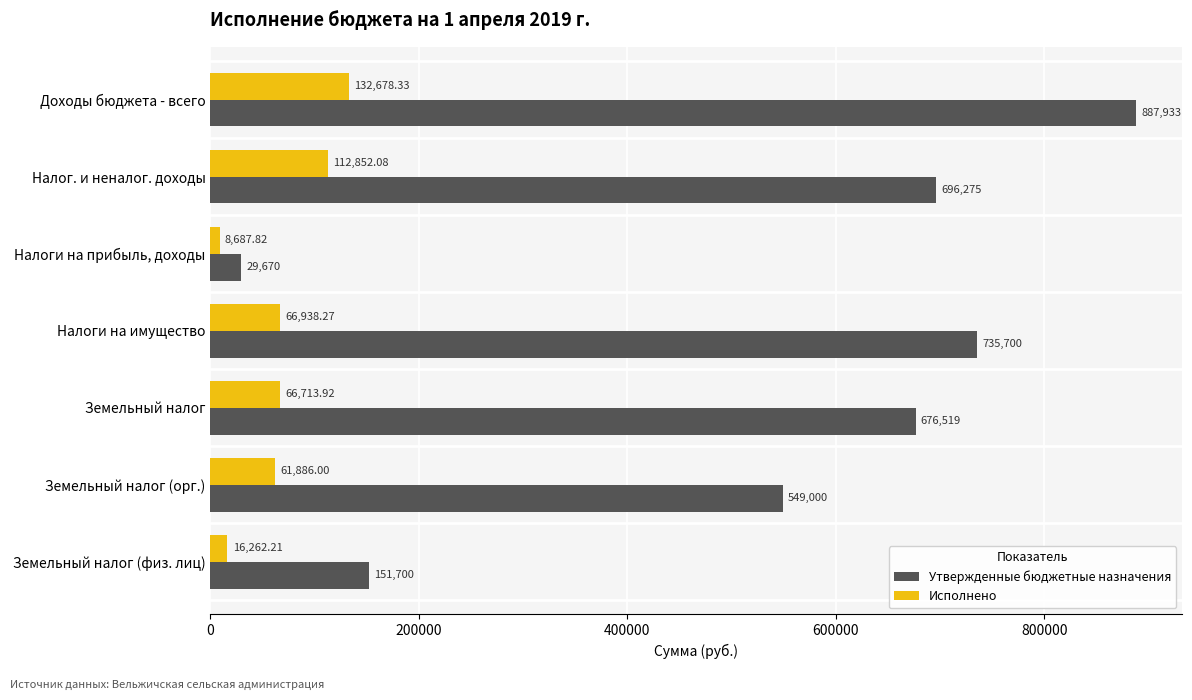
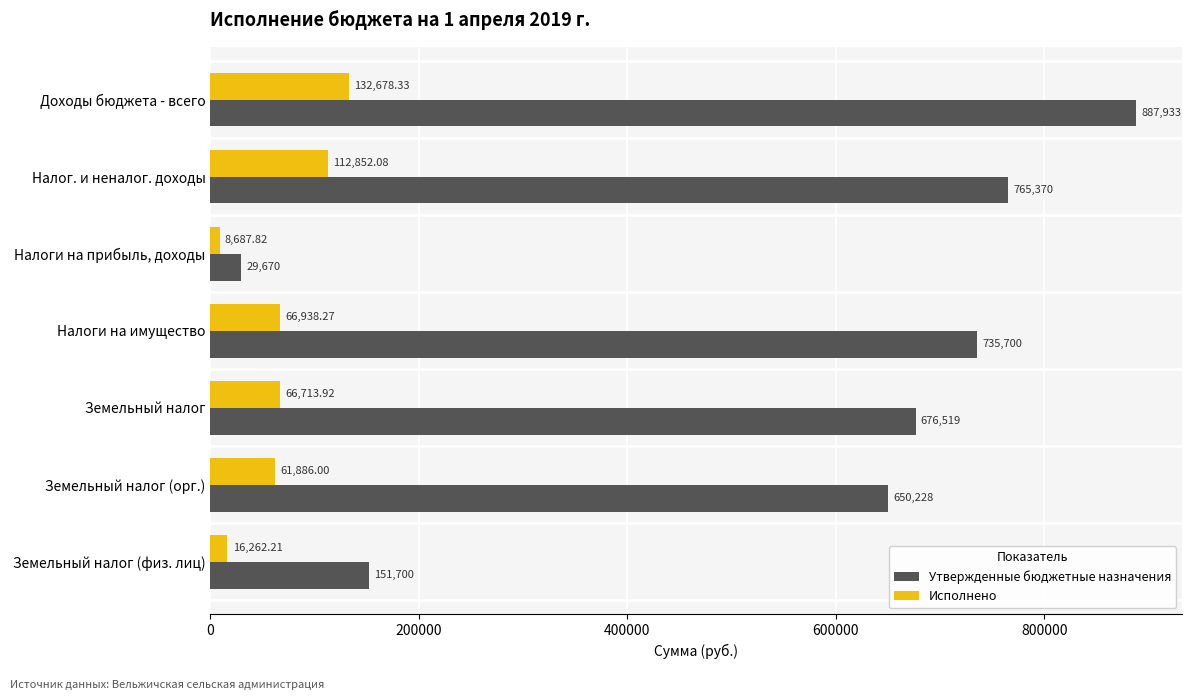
  {
    "Утвержденные бюджетные назначения": {
      "Доходы бюджета - всего": "887,933",
-     "Налог. и неналог. доходы": "696,275",
+     "Налог. и неналог. доходы": "765,370",
      "Налоги на прибыль, доходы": "29,670",
      "Налоги на имущество": "735,700",
      "Земельный налог": "676,519",
-     "Земельный налог (орг.)": "549,000",
+     "Земельный налог (орг.)": "650,228",
      "Земельный налог (физ. лиц)": "151,700"
    },
    "Исполнено": {
      "Доходы бюджета - всего": "132,678.33",
      "Налог. и неналог. доходы": "112,852.08",
      "Налоги на прибыль, доходы": "8,687.82",
      "Налоги на имущество": "66,938.27",
      "Земельный налог": "66,713.92",
      "Земельный налог (орг.)": "61,886.00",
      "Земельный налог (физ. лиц)": "16,262.21"
    }
  }
